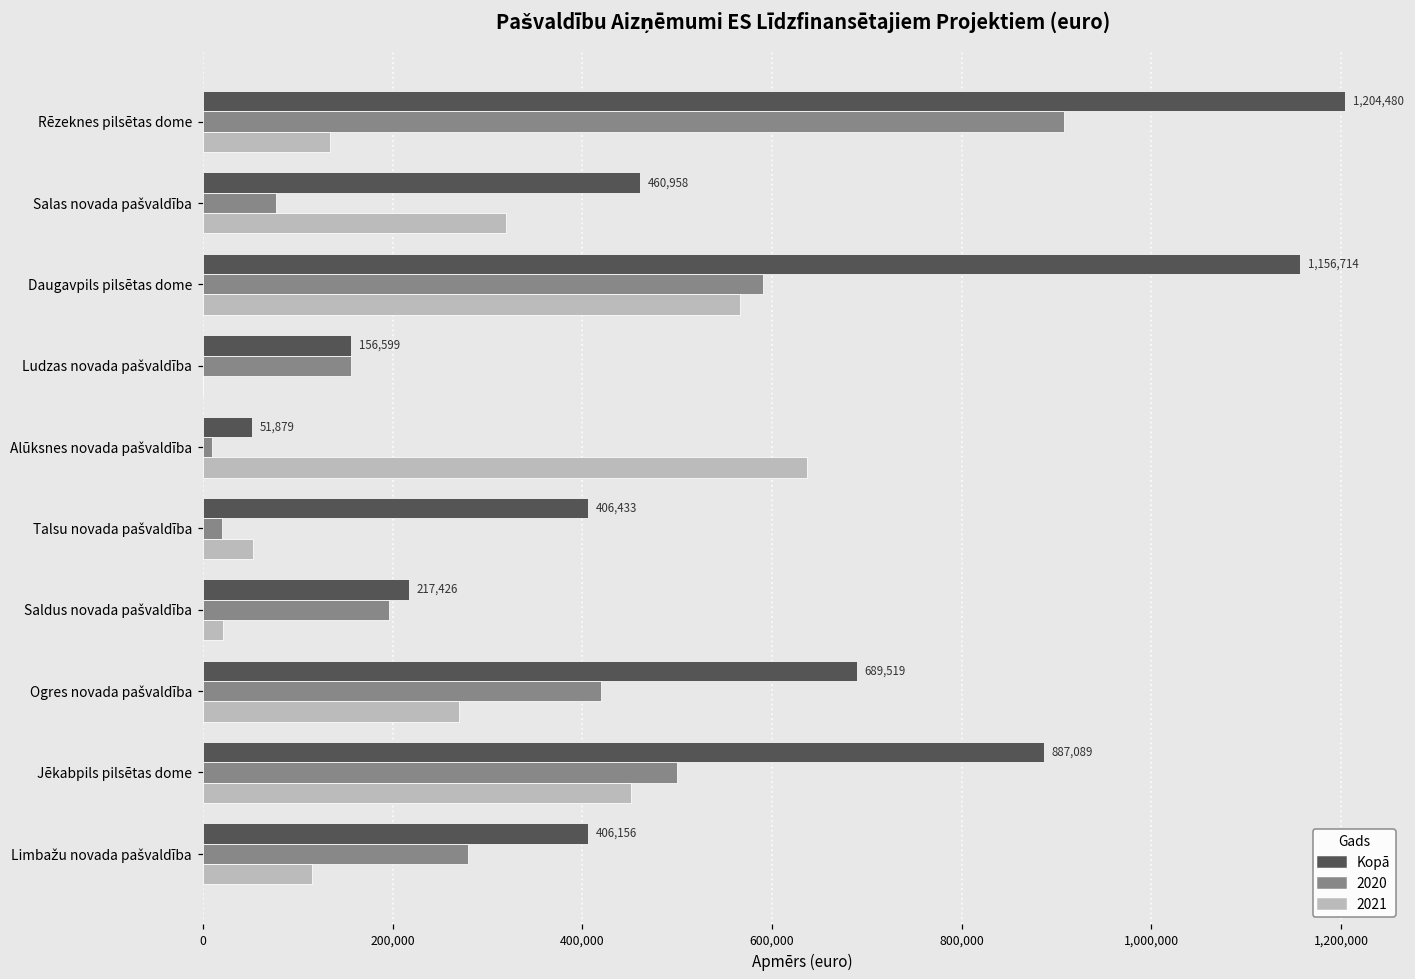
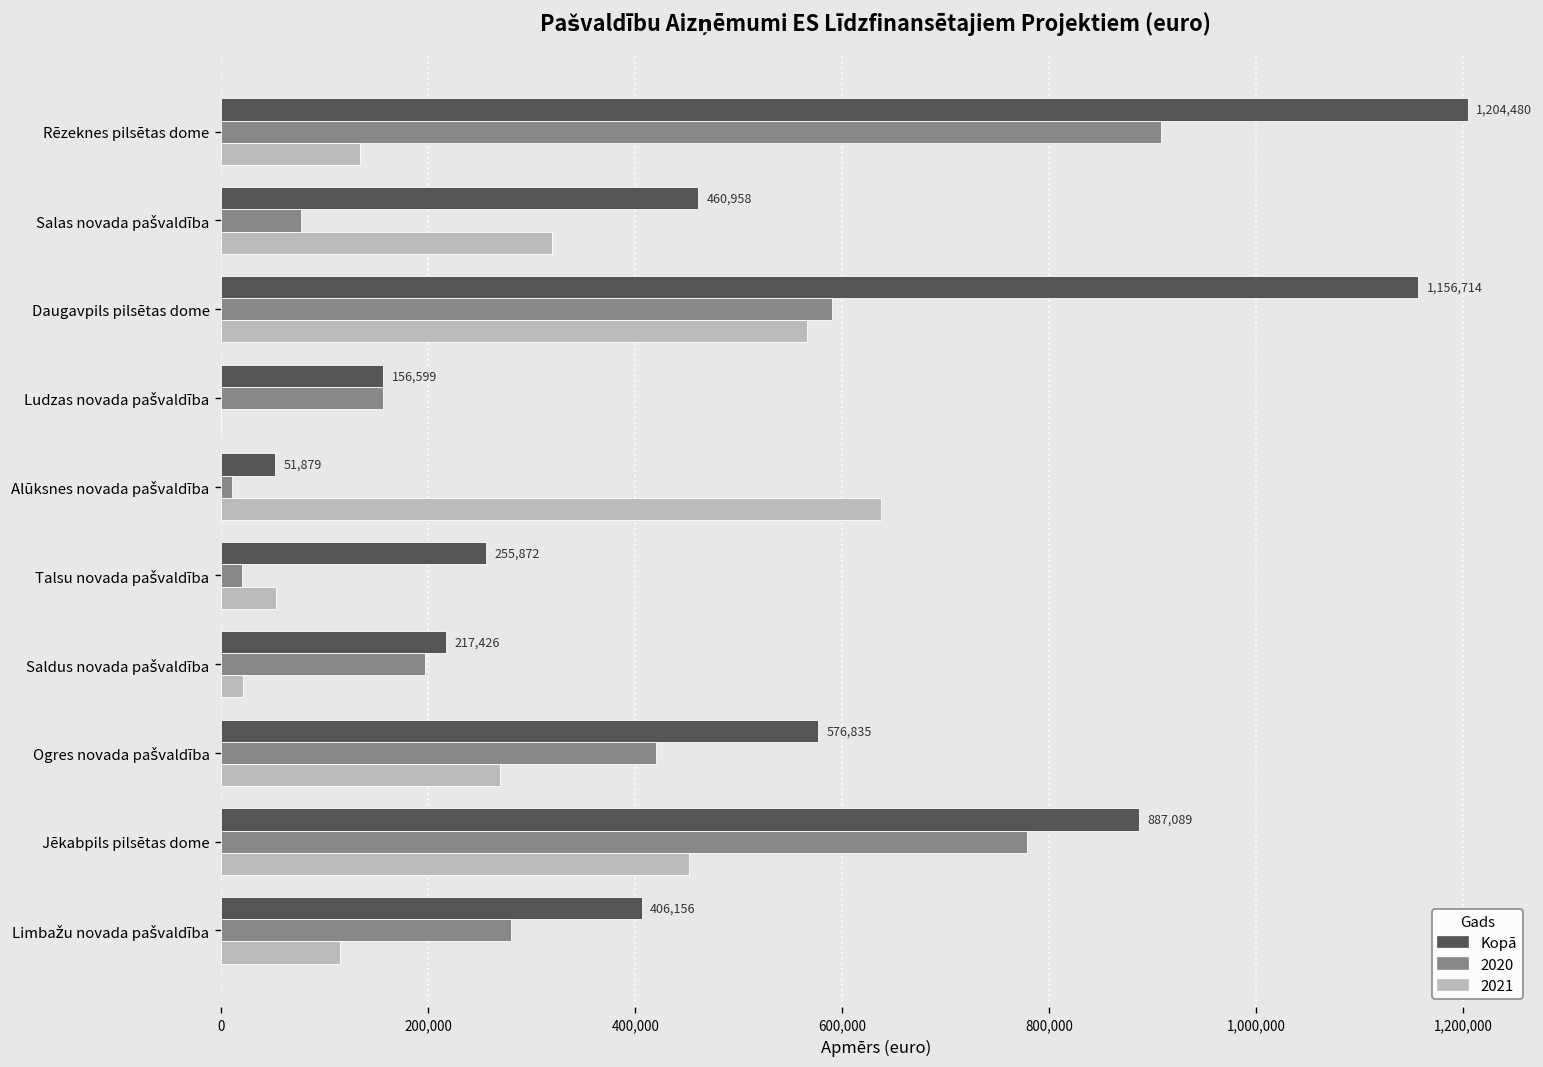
  {
    "Kopā": {
      "Rēzeknes pilsētas dome": "1,204,480",
      "Salas novada pašvaldība": "460,958",
      "Daugavpils pilsētas dome": "1,156,714",
      "Ludzas novada pašvaldība": "156,599",
      "Alūksnes novada pašvaldība": "51,879",
-     "Talsu novada pašvaldība": "406,433",
+     "Talsu novada pašvaldība": "255,872",
      "Saldus novada pašvaldība": "217,426",
-     "Ogres novada pašvaldība": "689,519",
+     "Ogres novada pašvaldība": "576,835",
      "Jēkabpils pilsētas dome": "887,089",
      "Limbažu novada pašvaldība": "406,156"
    },
    "2020": {
      "Rēzeknes pilsētas dome": "910,000",
      "Salas novada pašvaldība": "80,000",
      "Daugavpils pilsētas dome": "590,000",
      "Alūksnes novada pašvaldība": "10,000",
      "Talsu novada pašvaldība": "20,000",
      "Saldus novada pašvaldība": "200,000",
      "Ogres novada pašvaldība": "420,000",
-     "Jēkabpils pilsētas dome": "500,000",
+     "Jēkabpils pilsētas dome": "780,000",
      "Limbažu novada pašvaldība": "280,000"
    },
    "2021": {
      "Rēzeknes pilsētas dome": "130,000",
      "Salas novada pašvaldība": "320,000",
      "Daugavpils pilsētas dome": "570,000",
      "Ludzas novada pašvaldība": "0",
      "Alūksnes novada pašvaldība": "640,000",
      "Talsu novada pašvaldība": "50,000",
      "Saldus novada pašvaldība": "20,000",
      "Ogres novada pašvaldība": "270,000",
      "Jēkabpils pilsētas dome": "450,000",
      "Limbažu novada pašvaldība": "110,000"
    }
  }
